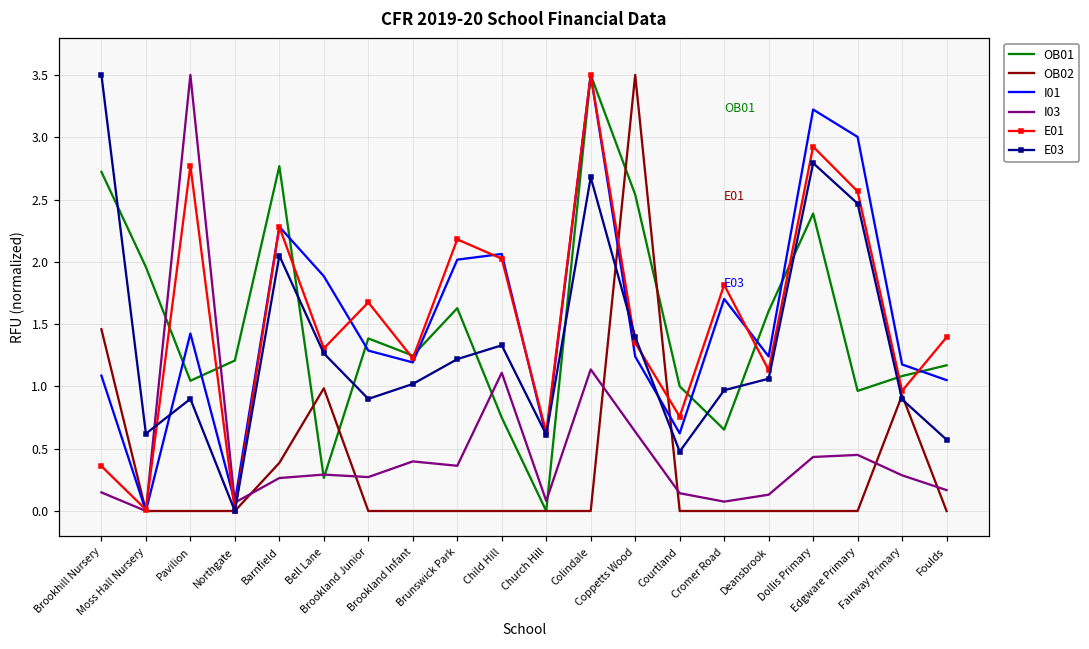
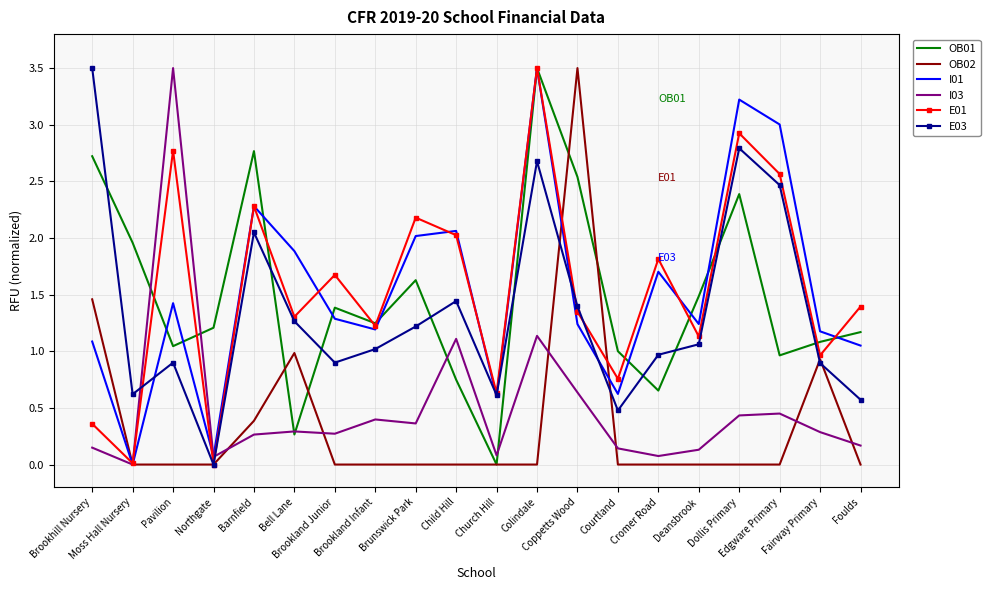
  {
    "OB01": {
      "Brookhill Nursery": 2.72,
      "Moss Hall Nursery": 1.96,
      "Pavilion": 1.05,
      "Northgate": 1.21,
      "Barnfield": 2.77,
      "Bell Lane": 0.27,
      "Brookland Junior": 1.38,
      "Brunswick Park": 1.63,
      "Child Hill": 0.75,
      "Coppetts Wood": 2.54,
      "Courtland": 1.00,
      "Cromer Road": 0.65,
-     "Deansbrook": 1.60,
+     "Deansbrook": 1.49,
      "Dollis Primary": 2.39,
      "Edgware Primary": 0.96,
      "Fairway Primary": 1.08,
      "Foulds": 1.17
    },
    "OB02": {
      "Brookhill Nursery": 1.46,
      "Pavilion": 0.00,
      "Barnfield": 0.39,
      "Bell Lane": 0.98,
      "Brookland Junior": 0.00,
      "Brookland Infant": 0.00,
      "Brunswick Park": 0.00,
      "Child Hill": 0.00,
      "Colindale": 0.00,
      "Coppetts Wood": 3.50,
      "Courtland": 0.00,
      "Cromer Road": 0.00,
      "Deansbrook": 0.00,
      "Dollis Primary": 0.00,
      "Edgware Primary": 0.00,
      "Fairway Primary": 0.93,
      "Foulds": 0.00
    },
    "I01": {
      "Brookhill Nursery": 1.09,
      "Pavilion": 1.42,
      "Bell Lane": 1.88,
      "Brookland Junior": 1.29,
      "Brookland Infant": 1.19,
      "Brunswick Park": 2.02,
      "Child Hill": 2.06,
      "Coppetts Wood": 1.24,
      "Courtland": 0.62,
      "Cromer Road": 1.70,
      "Deansbrook": 1.24,
      "Dollis Primary": 3.22,
      "Edgware Primary": 3.00,
      "Fairway Primary": 1.18,
      "Foulds": 1.05
    },
    "I03": {
      "Brookhill Nursery": 0.15,
      "Pavilion": 3.50,
      "Barnfield": 0.26,
      "Bell Lane": 0.29,
      "Brookland Junior": 0.27,
      "Brookland Infant": 0.40,
      "Brunswick Park": 0.36,
      "Child Hill": 1.11,
      "Church Hill": 0.08,
      "Colindale": 1.14,
      "Coppetts Wood": 0.64,
      "Courtland": 0.14,
      "Cromer Road": 0.08,
      "Deansbrook": 0.13,
      "Dollis Primary": 0.43,
      "Edgware Primary": 0.45,
      "Fairway Primary": 0.29,
      "Foulds": 0.17
    },
    "E01": {
      "Brookhill Nursery": 0.36,
      "Pavilion": 2.77,
      "Bell Lane": 1.30,
      "Brookland Junior": 1.67,
      "Brunswick Park": 2.18,
      "Child Hill": 2.02,
      "Coppetts Wood": 1.35,
      "Courtland": 0.76,
      "Cromer Road": 1.81,
      "Deansbrook": 1.13,
      "Dollis Primary": 2.92,
      "Edgware Primary": 2.56,
      "Fairway Primary": 0.96,
      "Foulds": 1.39
    },
    "E03": {
      "Brookhill Nursery": 3.50,
      "Moss Hall Nursery": 0.62,
      "Pavilion": 0.90,
      "Barnfield": 2.05,
      "Bell Lane": 1.27,
      "Brookland Junior": 0.90,
      "Brookland Infant": 1.02,
      "Brunswick Park": 1.22,
-     "Child Hill": 1.33,
+     "Child Hill": 1.44,
      "Colindale": 2.68,
      "Coppetts Wood": 1.40,
      "Courtland": 0.48,
      "Cromer Road": 0.97,
      "Deansbrook": 1.06,
      "Dollis Primary": 2.79,
      "Edgware Primary": 2.47,
      "Fairway Primary": 0.90,
      "Foulds": 0.57
    }
  }
